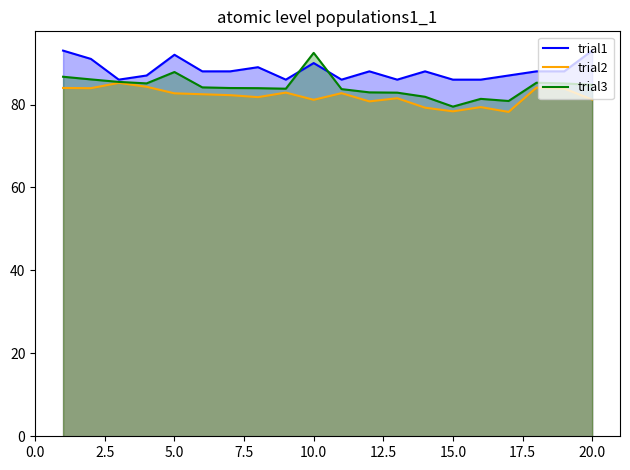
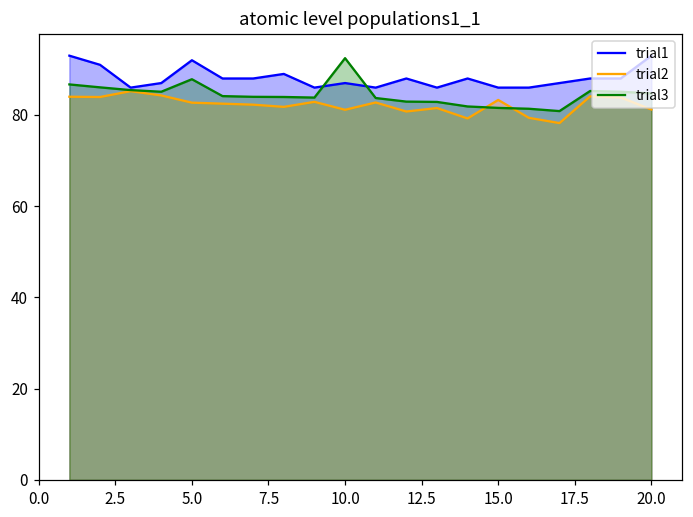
  {
    "trial1": {
      "5.0": 92,
-     "10.0": 90,
+     "10.0": 87,
      "15.0": 86
    },
    "trial2": {
      "5.0": 83,
      "10.0": 81,
-     "15.0": 78,
+     "15.0": 83,
      "20.0": 81
    },
    "trial3": {
      "5.0": 88,
      "10.0": 92,
-     "15.0": 79
+     "15.0": 82
    }
  }
